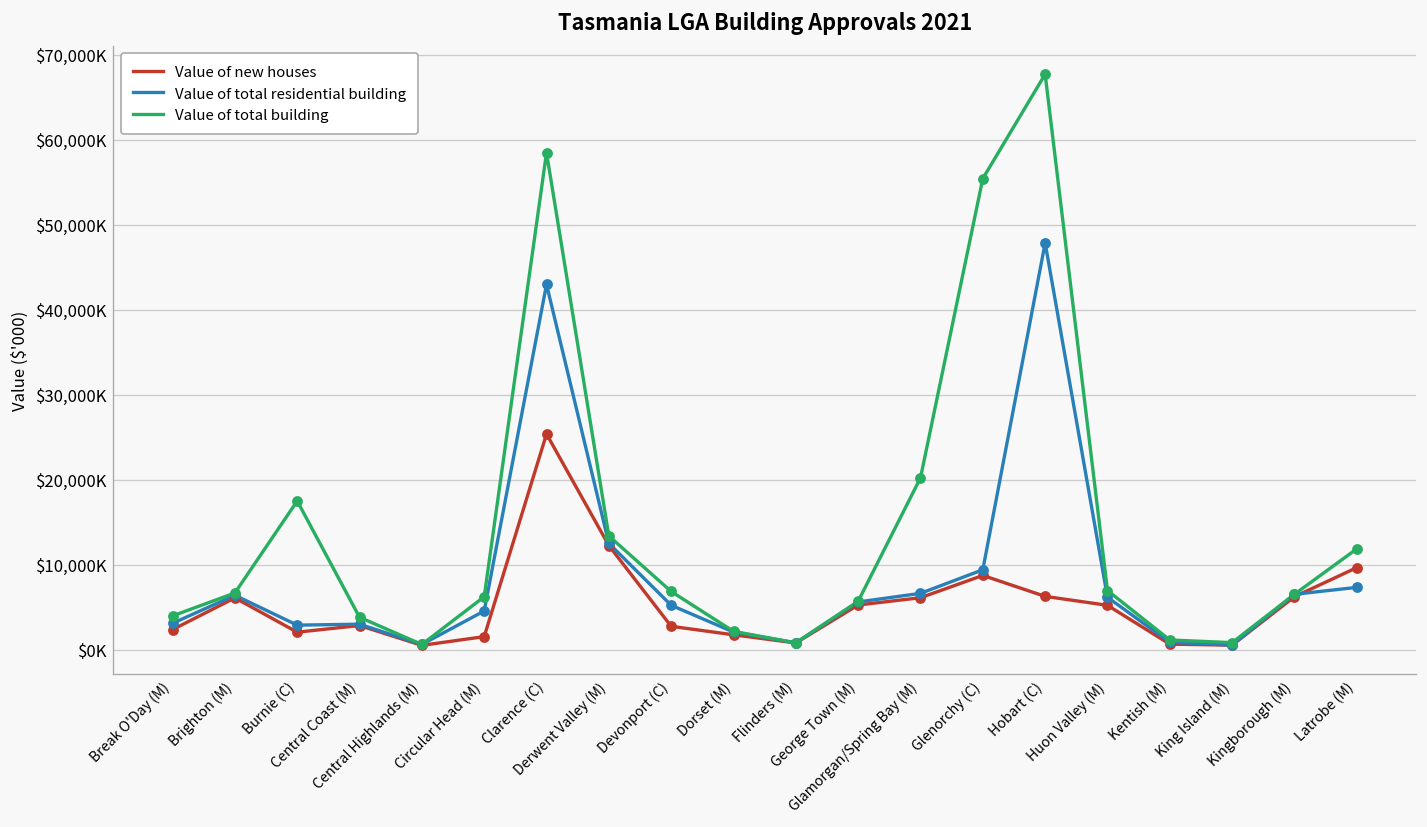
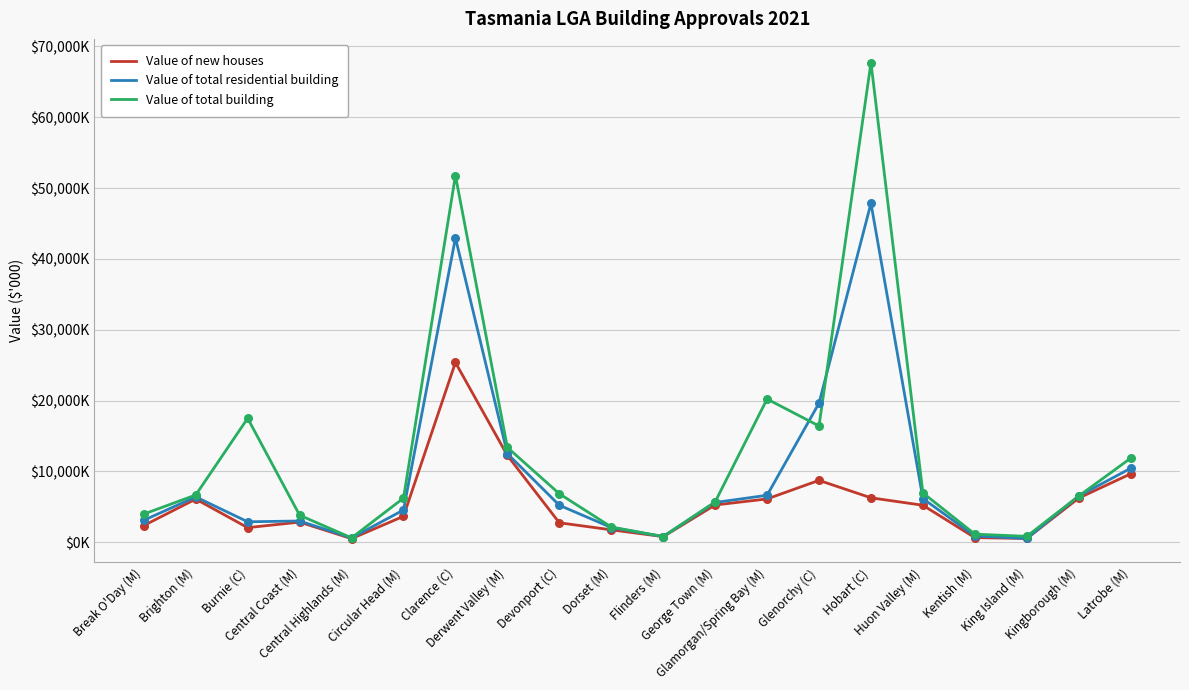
  {
    "Value of new houses": {
      "Break O'Day (M)": "$2,000,000",
      "Burnie (C)": "$2,000,000",
-     "Circular Head (M)": "$2,000,000",
+     "Circular Head (M)": "$4,000,000",
      "Clarence (C)": "$25,000,000",
      "Devonport (C)": "$3,000,000",
      "Glamorgan/Spring Bay (M)": "$6,000,000",
      "Glenorchy (C)": "$9,000,000",
      "Hobart (C)": "$6,000,000",
      "Huon Valley (M)": "$5,000,000",
      "Latrobe (M)": "$10,000,000"
    },
    "Value of total residential building": {
      "Break O'Day (M)": "$3,000,000",
      "Burnie (C)": "$3,000,000",
      "Circular Head (M)": "$5,000,000",
      "Clarence (C)": "$43,000,000",
      "Devonport (C)": "$5,000,000",
      "Glamorgan/Spring Bay (M)": "$7,000,000",
-     "Glenorchy (C)": "$9,000,000",
+     "Glenorchy (C)": "$20,000,000",
      "Hobart (C)": "$48,000,000",
      "Huon Valley (M)": "$6,000,000",
-     "Latrobe (M)": "$7,000,000"
+     "Latrobe (M)": "$10,000,000"
    },
    "Value of total building": {
      "Break O'Day (M)": "$4,000,000",
      "Burnie (C)": "$18,000,000",
      "Central Coast (M)": "$4,000,000",
      "Circular Head (M)": "$6,000,000",
-     "Clarence (C)": "$58,000,000",
+     "Clarence (C)": "$52,000,000",
      "Derwent Valley (M)": "$13,000,000",
      "Devonport (C)": "$7,000,000",
      "Glamorgan/Spring Bay (M)": "$20,000,000",
-     "Glenorchy (C)": "$55,000,000",
+     "Glenorchy (C)": "$16,000,000",
      "Hobart (C)": "$68,000,000",
      "Huon Valley (M)": "$7,000,000",
      "Latrobe (M)": "$12,000,000"
    }
  }
